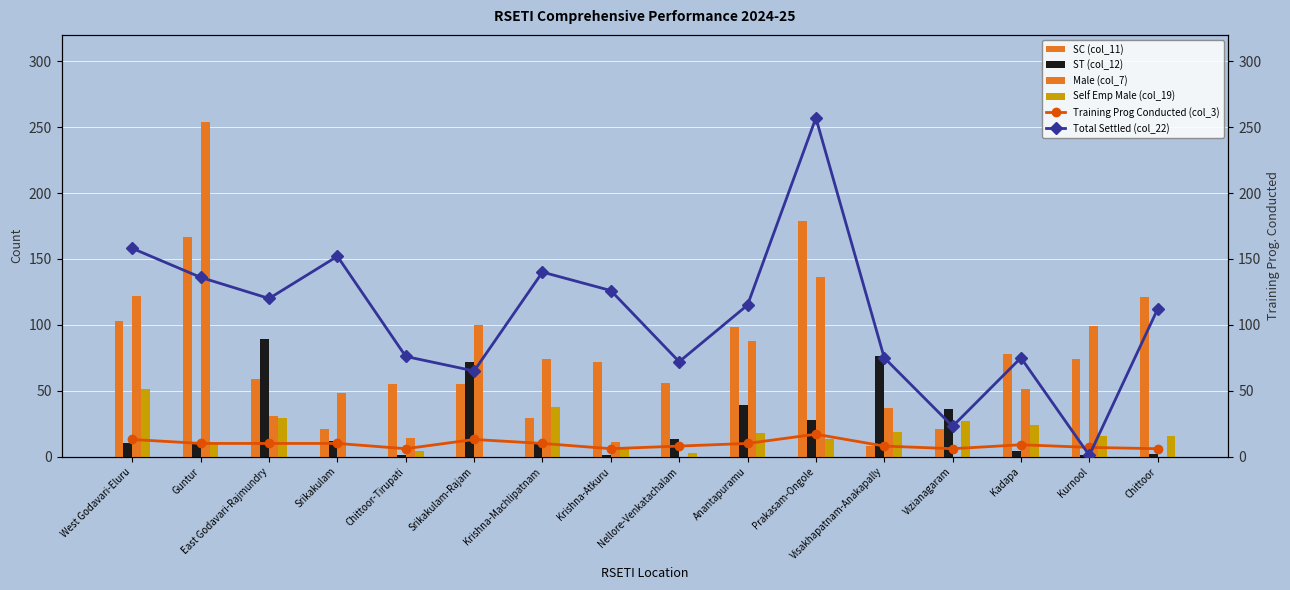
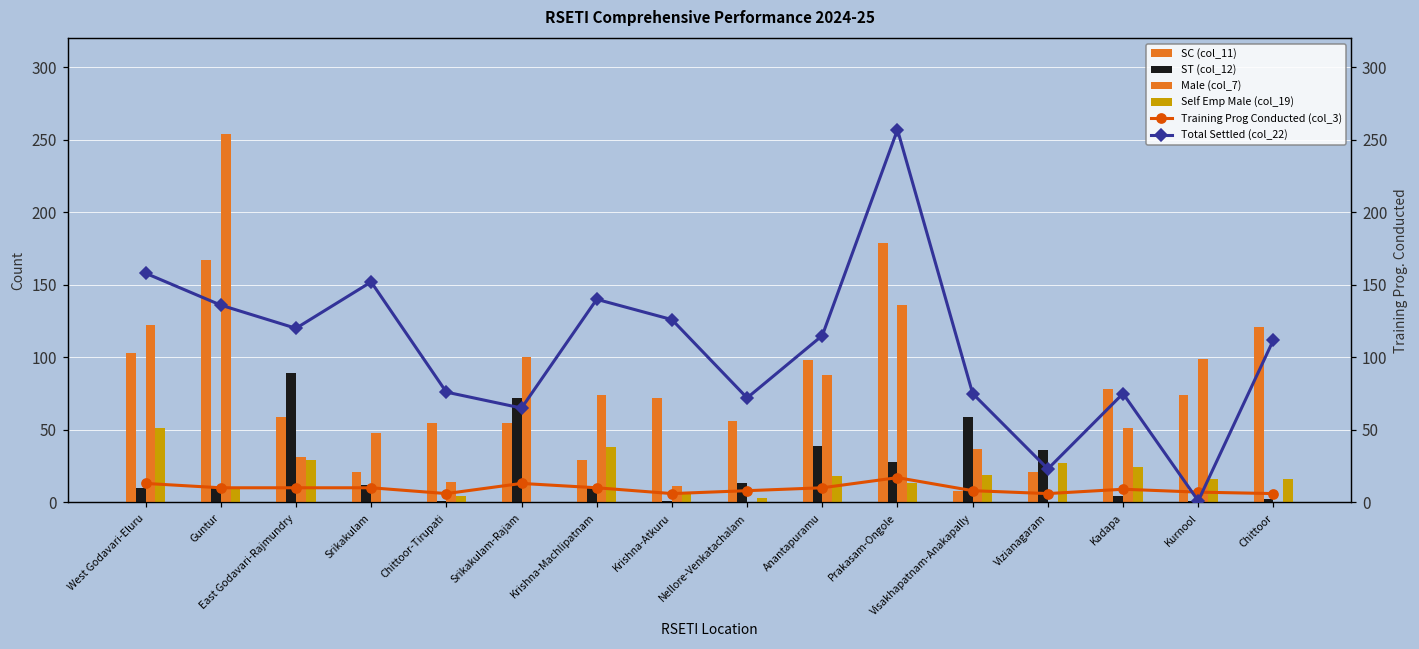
  {
    "ST (col_12)": {
      "West Godavari-Eluru": 10,
      "Guntur": 10,
      "East Godavari-Rajmundry": 89,
      "Srikakulam": 12,
      "Srikakulam-Rajam": 72,
      "Krishna-Machlipatnam": 10,
      "Nellore-Venkatachalam": 13,
      "Anantapuramu": 39,
      "Prakasam-Ongole": 28,
-     "Visakhapatnam-Anakapally": 76,
+     "Visakhapatnam-Anakapally": 59,
      "Vizianagaram": 36,
      "Kadapa": 4,
      "Chittoor": 2
    },
    "Self Emp Male (col_19)": {
      "West Godavari-Eluru": 51,
      "Guntur": 10,
      "East Godavari-Rajmundry": 29,
      "Srikakulam": 0,
      "Chittoor-Tirupati": 4,
      "Srikakulam-Rajam": 0,
      "Krishna-Machlipatnam": 38,
      "Krishna-Atkuru": 6,
      "Nellore-Venkatachalam": 3,
      "Anantapuramu": 18,
      "Prakasam-Ongole": 13,
      "Visakhapatnam-Anakapally": 19,
      "Vizianagaram": 27,
      "Kadapa": 24,
      "Kurnool": 16,
      "Chittoor": 16
    },
    "Total Settled (col_22)": {
      "West Godavari-Eluru": 158,
      "Guntur": 136,
      "East Godavari-Rajmundry": 120,
      "Srikakulam": 152,
      "Chittoor-Tirupati": 76,
      "Srikakulam-Rajam": 65,
      "Krishna-Machlipatnam": 140,
      "Krishna-Atkuru": 126,
      "Nellore-Venkatachalam": 72,
      "Anantapuramu": 115,
      "Prakasam-Ongole": 257,
      "Visakhapatnam-Anakapally": 75,
      "Vizianagaram": 23,
      "Kadapa": 75,
      "Kurnool": 1,
      "Chittoor": 112
    }
  }
